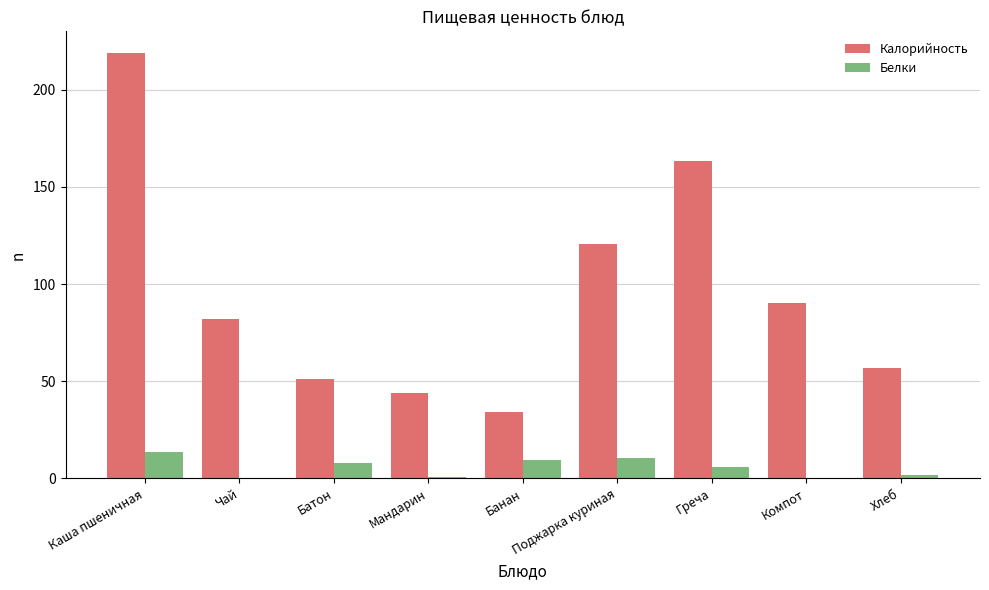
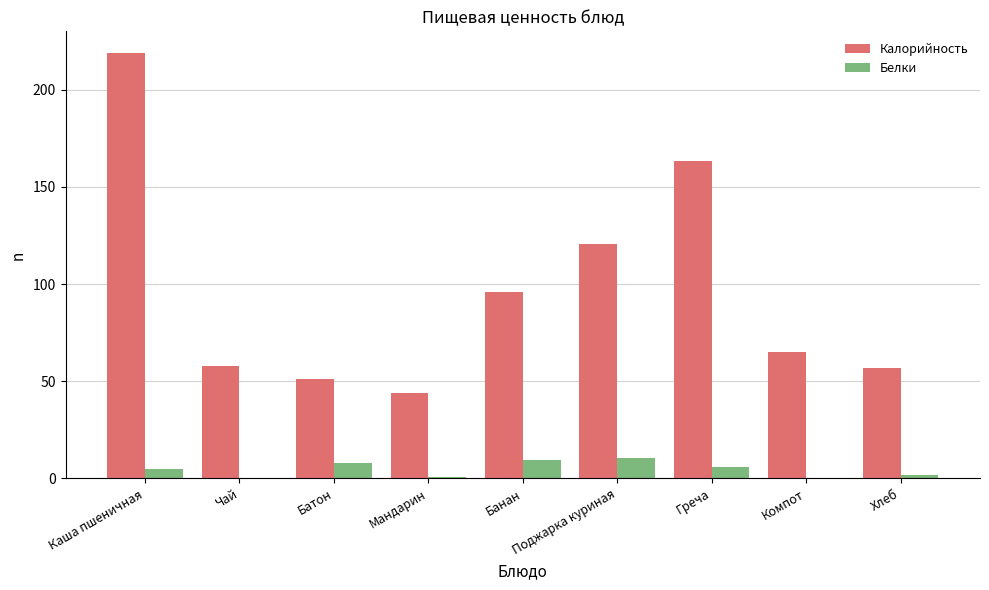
  {
    "Калорийность": {
      "Каша пшеничная": 219,
-     "Чай": 82,
+     "Чай": 58,
      "Батон": 51,
      "Мандарин": 44,
-     "Банан": 34,
+     "Банан": 96,
      "Поджарка куриная": 120,
      "Греча": 164,
-     "Компот": 90,
+     "Компот": 65,
      "Хлеб": 57
    },
    "Белки": {
-     "Каша пшеничная": 14,
+     "Каша пшеничная": 5,
      "Батон": 8,
      "Банан": 9,
      "Поджарка куриная": 11,
      "Греча": 6,
      "Хлеб": 2
    }
  }
